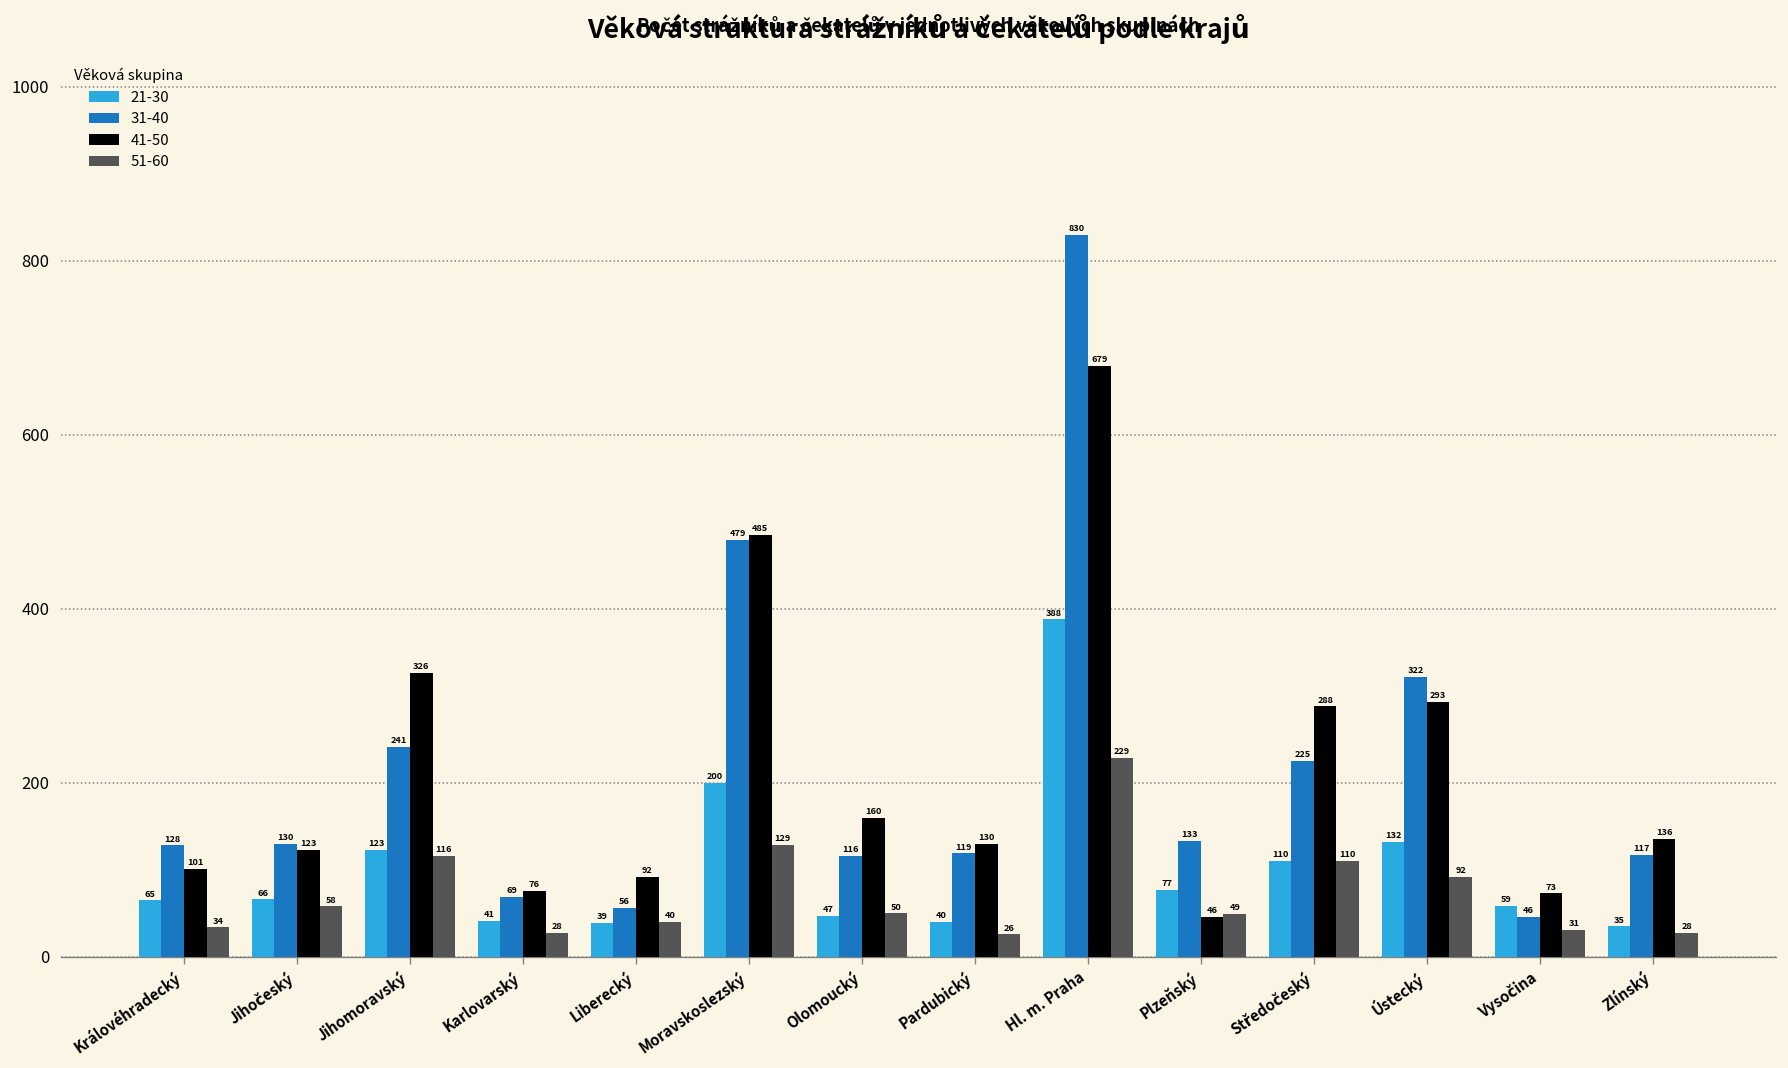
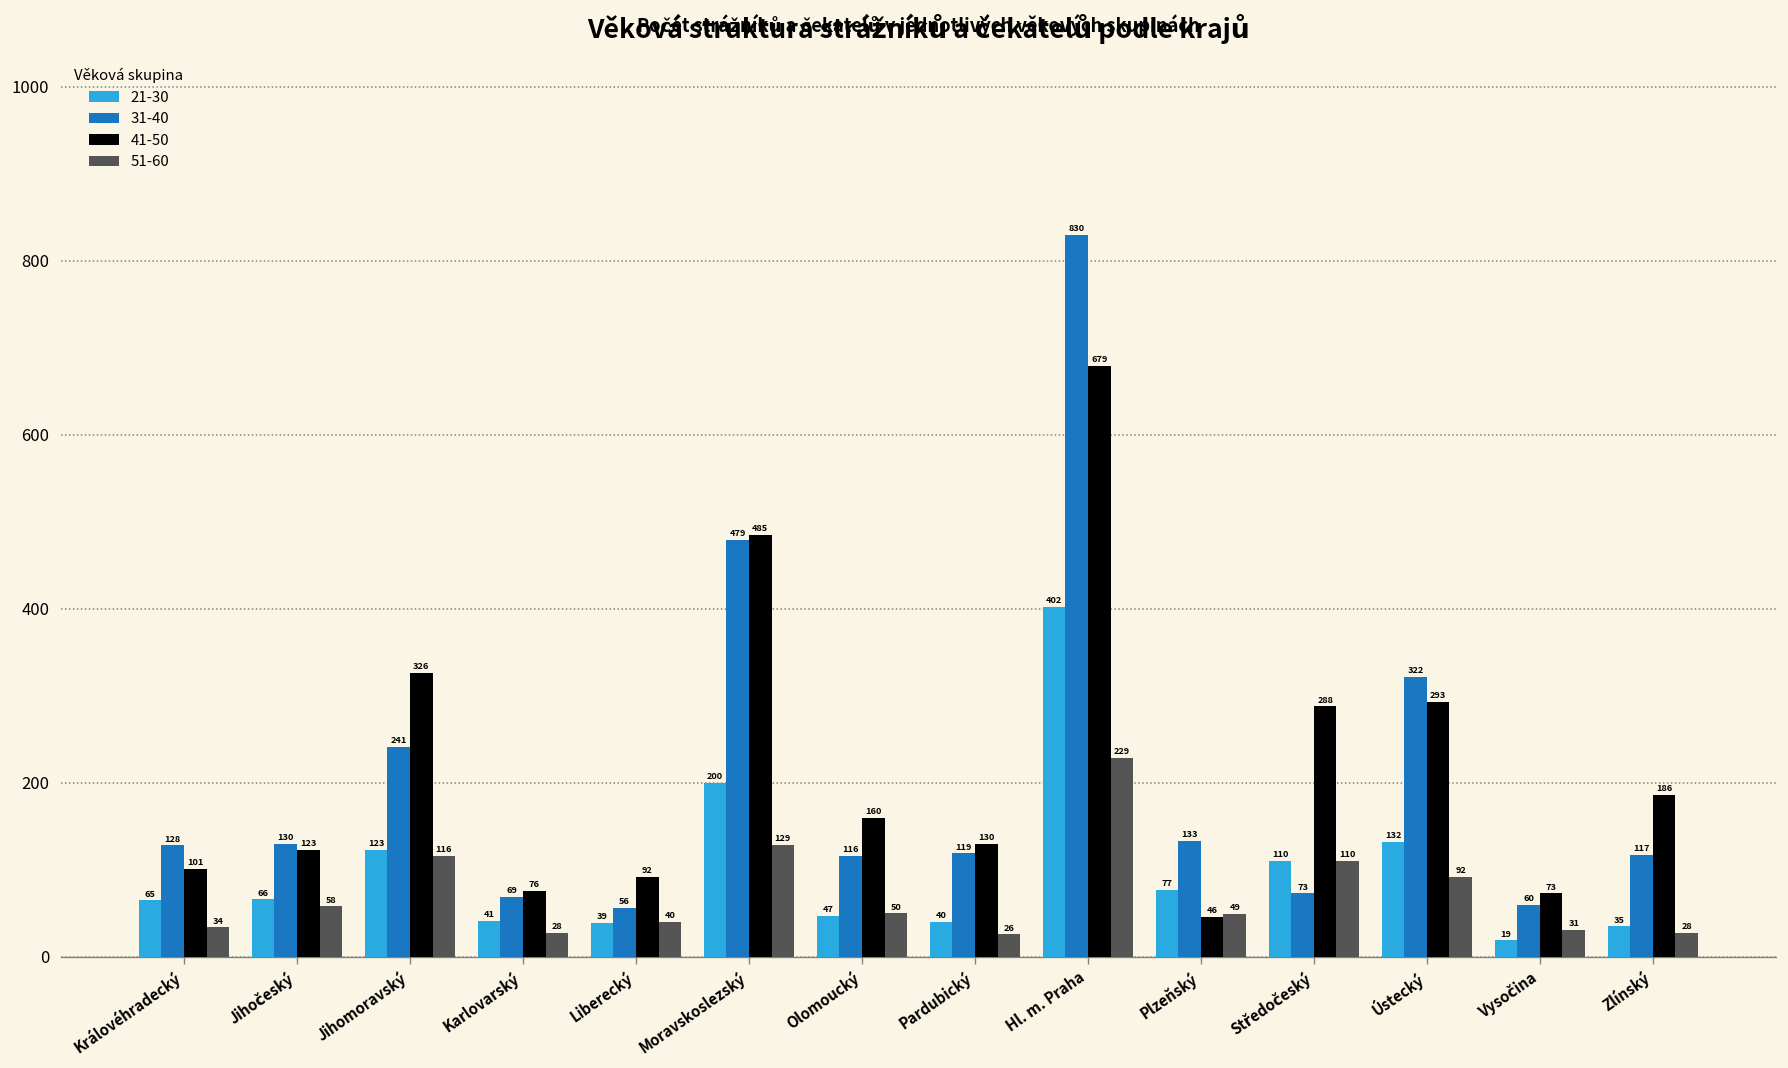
  {
    "21-30": {
      "Královéhradecký": 65,
      "Jihočeský": 66,
      "Jihomoravský": 123,
      "Karlovarský": 41,
      "Liberecký": 39,
      "Moravskoslezský": 200,
      "Olomoucký": 47,
      "Pardubický": 40,
-     "Hl. m. Praha": 388,
+     "Hl. m. Praha": 402,
      "Plzeňský": 77,
      "Středočeský": 110,
      "Ústecký": 132,
-     "Vysočina": 59,
+     "Vysočina": 19,
      "Zlínský": 35
    },
    "31-40": {
      "Královéhradecký": 128,
      "Jihočeský": 130,
      "Jihomoravský": 241,
      "Karlovarský": 69,
      "Liberecký": 56,
      "Moravskoslezský": 479,
      "Olomoucký": 116,
      "Pardubický": 119,
      "Hl. m. Praha": 830,
      "Plzeňský": 133,
-     "Středočeský": 225,
+     "Středočeský": 73,
      "Ústecký": 322,
-     "Vysočina": 46,
+     "Vysočina": 60,
      "Zlínský": 117
    },
    "41-50": {
      "Královéhradecký": 101,
      "Jihočeský": 123,
      "Jihomoravský": 326,
      "Karlovarský": 76,
      "Liberecký": 92,
      "Moravskoslezský": 485,
      "Olomoucký": 160,
      "Pardubický": 130,
      "Hl. m. Praha": 679,
      "Plzeňský": 46,
      "Středočeský": 288,
      "Ústecký": 293,
      "Vysočina": 73,
-     "Zlínský": 136
+     "Zlínský": 186
    },
    "51-60": {
      "Královéhradecký": 34,
      "Jihočeský": 58,
      "Jihomoravský": 116,
      "Karlovarský": 28,
      "Liberecký": 40,
      "Moravskoslezský": 129,
      "Olomoucký": 50,
      "Pardubický": 26,
      "Hl. m. Praha": 229,
      "Plzeňský": 49,
      "Středočeský": 110,
      "Ústecký": 92,
      "Vysočina": 31,
      "Zlínský": 28
    }
  }
